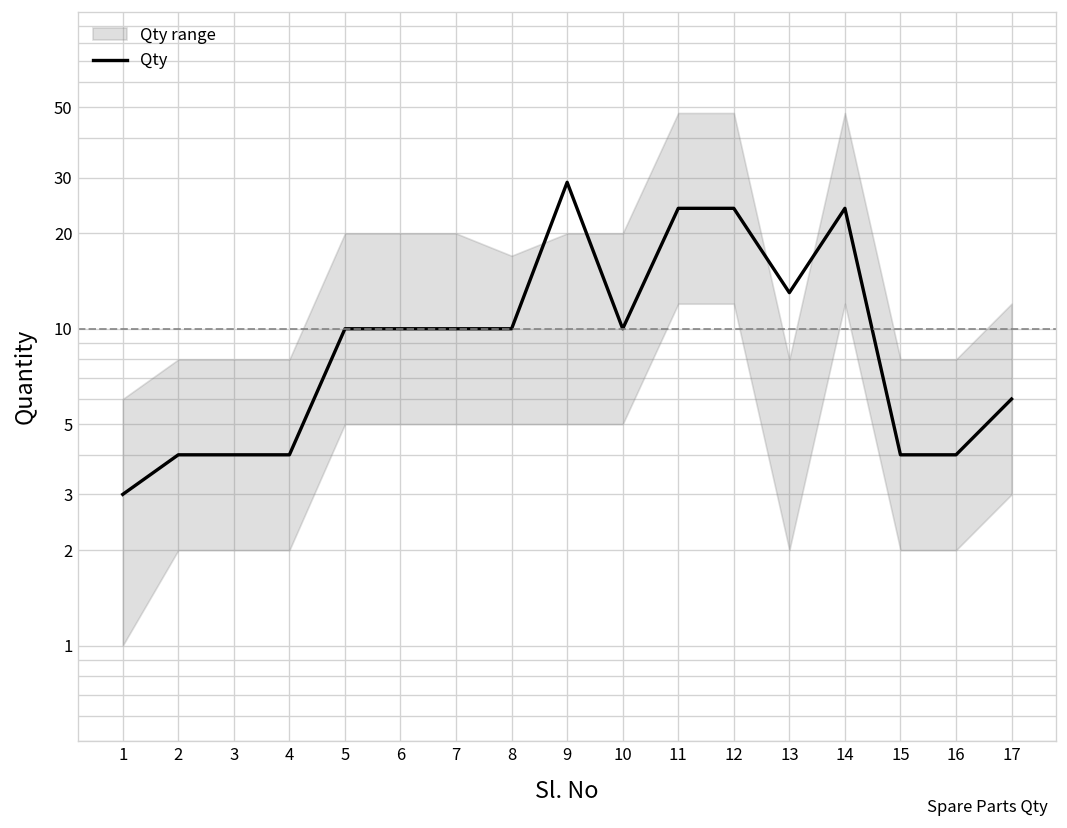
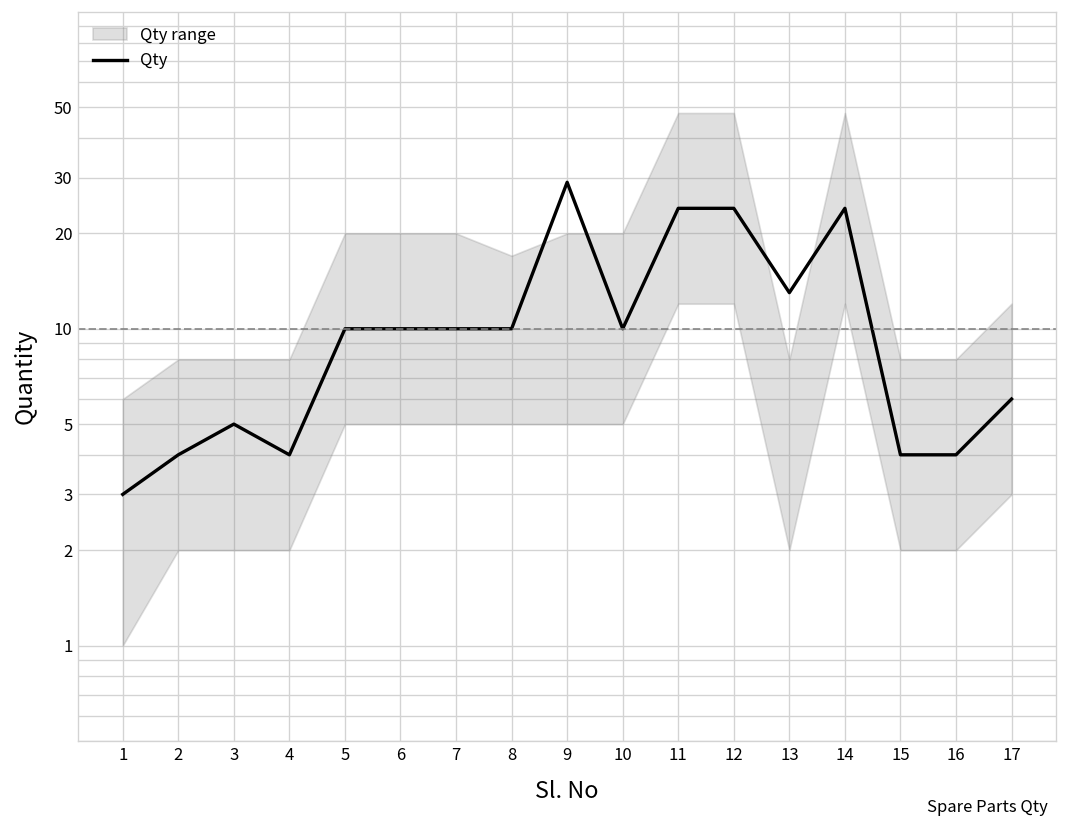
  {
    "Qty": {
      "1": 3,
      "2": 4,
-     "3": 4,
+     "3": 5,
      "4": 4,
      "5": 10,
      "6": 10,
      "7": 10,
      "8": 10,
      "9": 29,
      "10": 10,
      "11": 24,
      "12": 24,
      "13": 13,
      "14": 24,
      "15": 4,
      "16": 4,
      "17": 6
    }
  }
